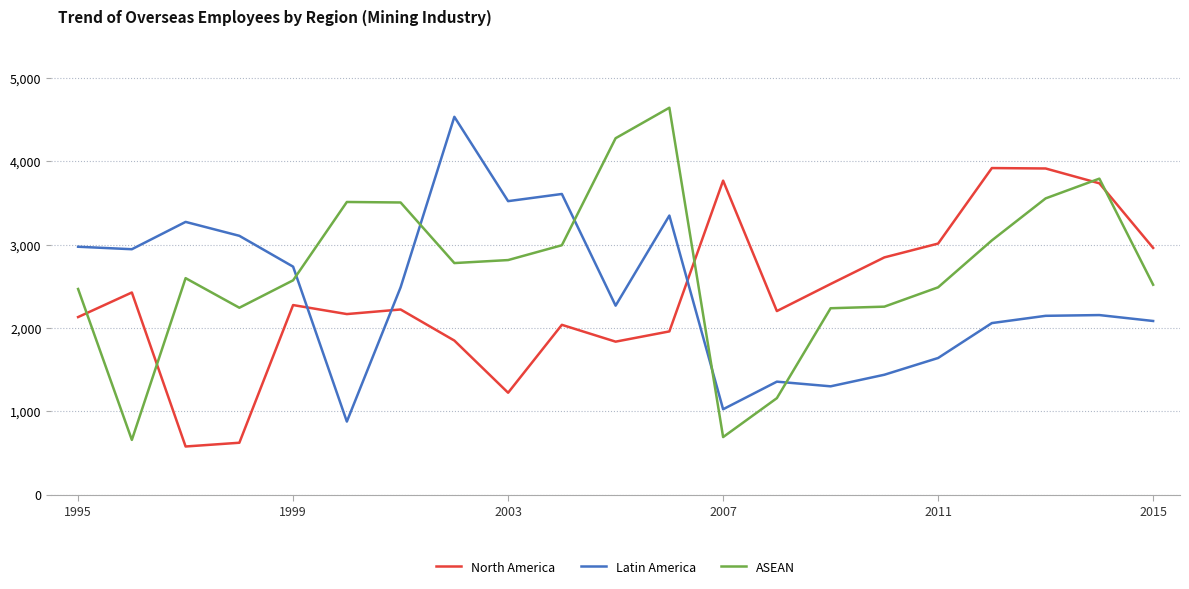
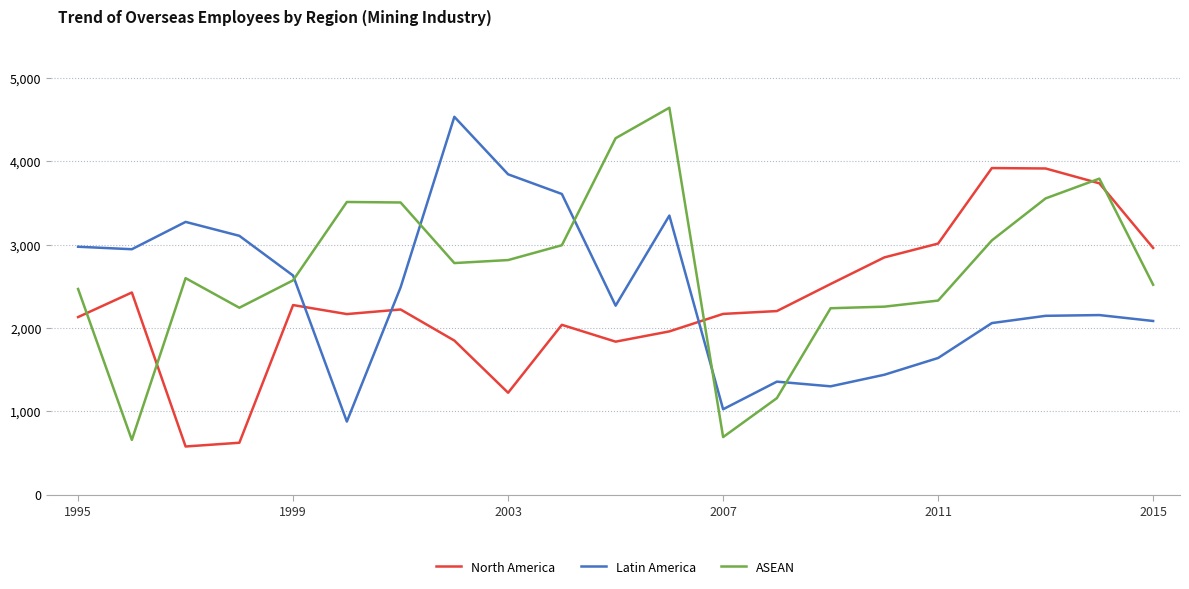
  {
    "North America": {
      "1995": "2,100",
      "1999": "2,300",
      "2003": "1,200",
-     "2007": "3,800",
+     "2007": "2,200",
      "2011": "3,000",
      "2015": "3,000"
    },
    "Latin America": {
      "1995": "3,000",
-     "1999": "2,700",
-     "2003": "3,500",
+     "1999": "2,600",
+     "2003": "3,800",
      "2007": "1,000",
      "2011": "1,600",
      "2015": "2,100"
    },
    "ASEAN": {
      "1995": "2,500",
      "1999": "2,600",
      "2003": "2,800",
      "2007": "700",
-     "2011": "2,500",
+     "2011": "2,300",
      "2015": "2,500"
    }
  }
